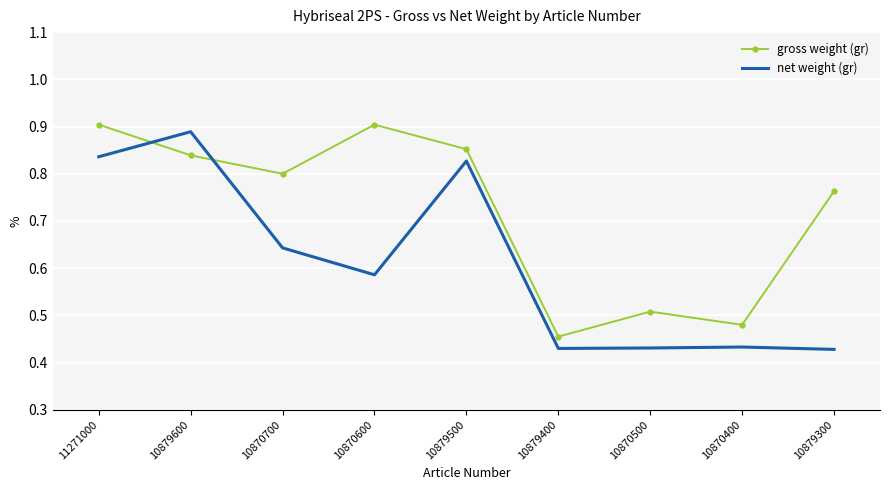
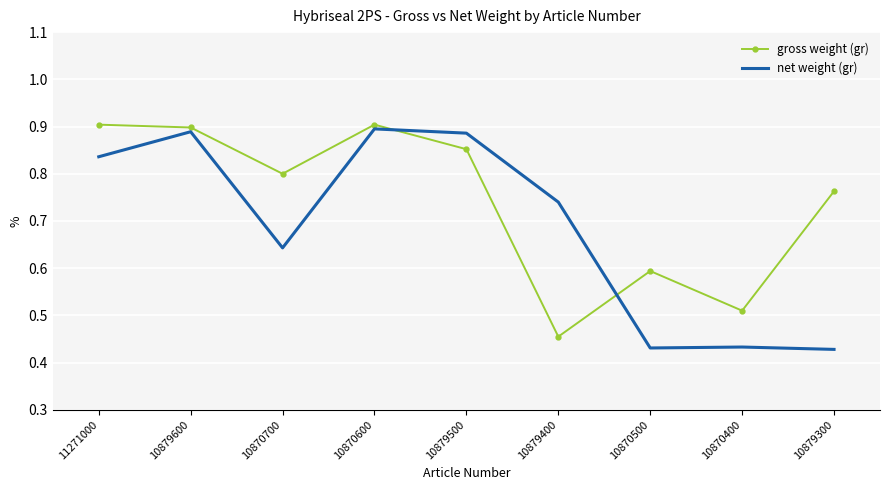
  {
    "gross weight (gr)": {
      "11271000": 0.90,
-     "10879600": 0.84,
+     "10879600": 0.90,
      "10870700": 0.80,
      "10870600": 0.90,
      "10879500": 0.85,
      "10879400": 0.46,
-     "10870500": 0.51,
-     "10870400": 0.48,
+     "10870500": 0.59,
+     "10870400": 0.51,
      "10879300": 0.76
    },
    "net weight (gr)": {
      "11271000": 0.84,
      "10879600": 0.89,
      "10870700": 0.64,
-     "10870600": 0.59,
-     "10879500": 0.83,
-     "10879400": 0.43,
+     "10870600": 0.90,
+     "10879500": 0.89,
+     "10879400": 0.74,
      "10870500": 0.43,
      "10870400": 0.43,
      "10879300": 0.43
    }
  }
